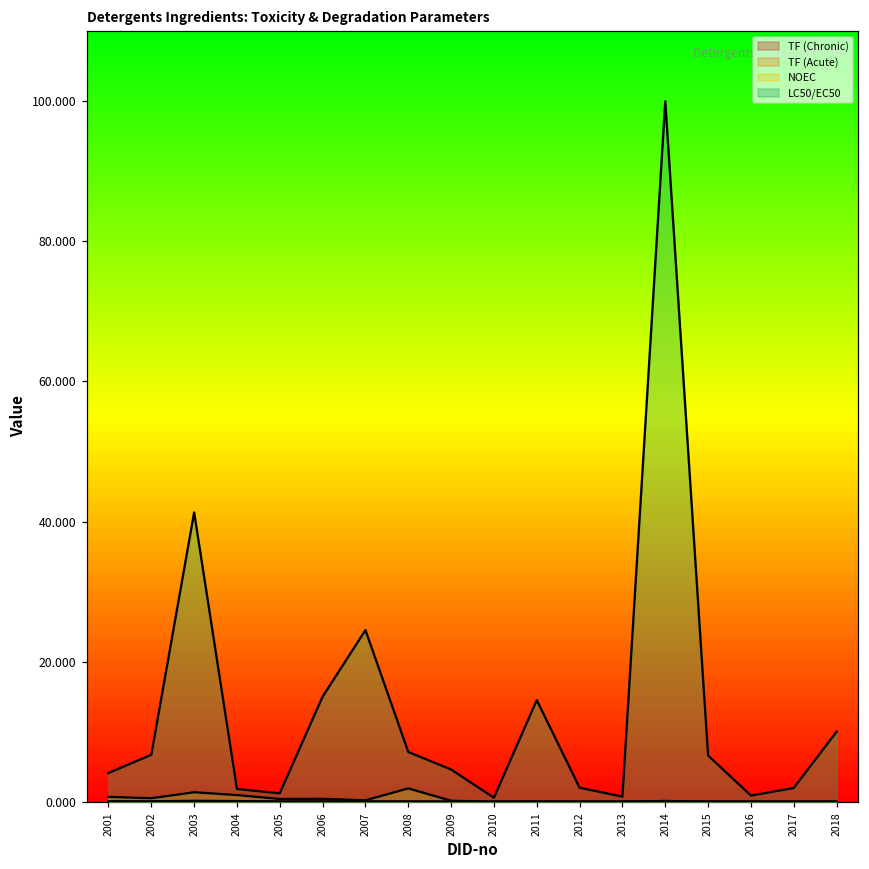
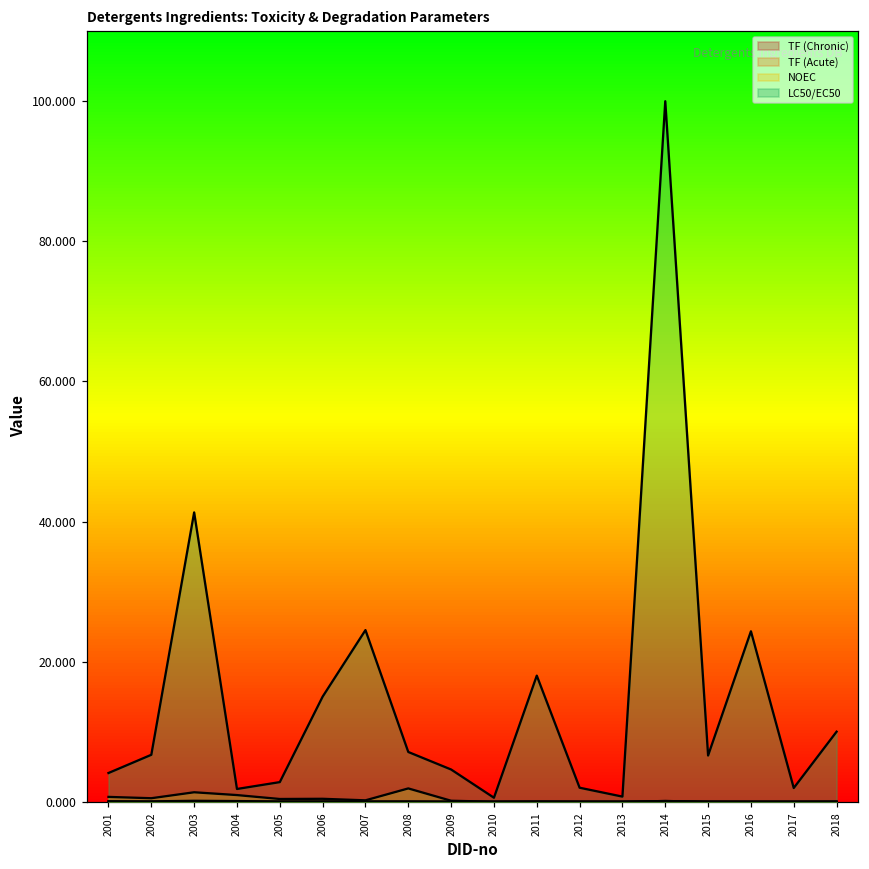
  {
    "LC50/EC50": {
      "2001": 4,
      "2002": 7,
      "2003": 41,
      "2004": 2,
-     "2005": 1,
+     "2005": 3,
      "2006": 15,
      "2007": 25,
      "2008": 7,
      "2009": 5,
      "2010": 1,
-     "2011": 15,
+     "2011": 18,
      "2012": 2,
      "2013": 1,
      "2014": 100,
      "2015": 7,
-     "2016": 1,
+     "2016": 24,
      "2017": 2,
      "2018": 10
    }
  }
